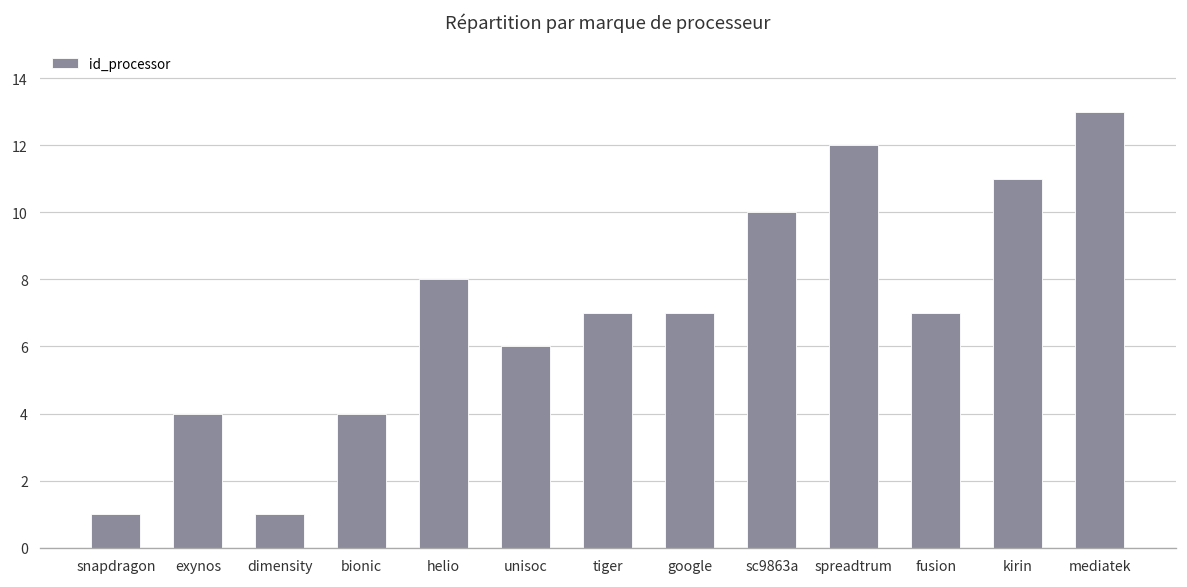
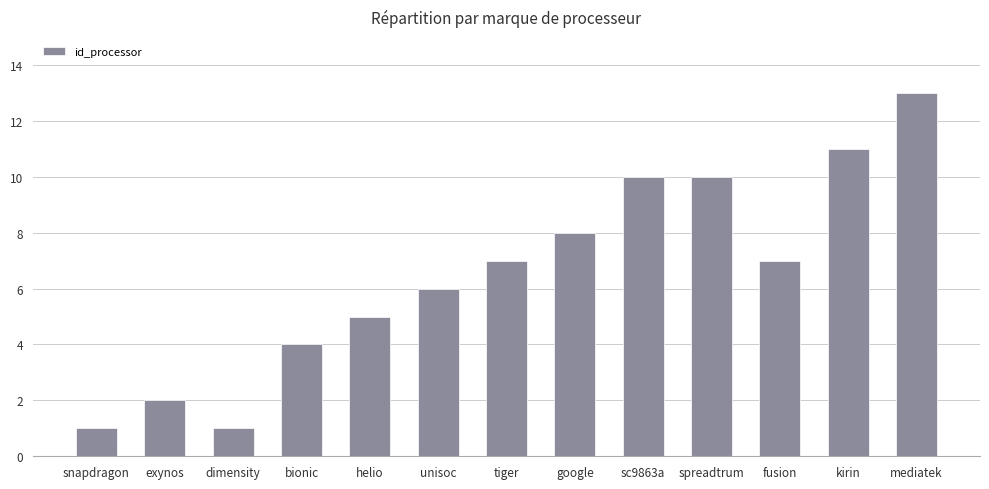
  {
    "snapdragon": 1,
-   "exynos": 4,
+   "exynos": 2,
    "dimensity": 1,
    "bionic": 4,
-   "helio": 8,
+   "helio": 5,
    "unisoc": 6,
    "tiger": 7,
-   "google": 7,
+   "google": 8,
    "sc9863a": 10,
-   "spreadtrum": 12,
+   "spreadtrum": 10,
    "fusion": 7,
    "kirin": 11,
    "mediatek": 13
  }
